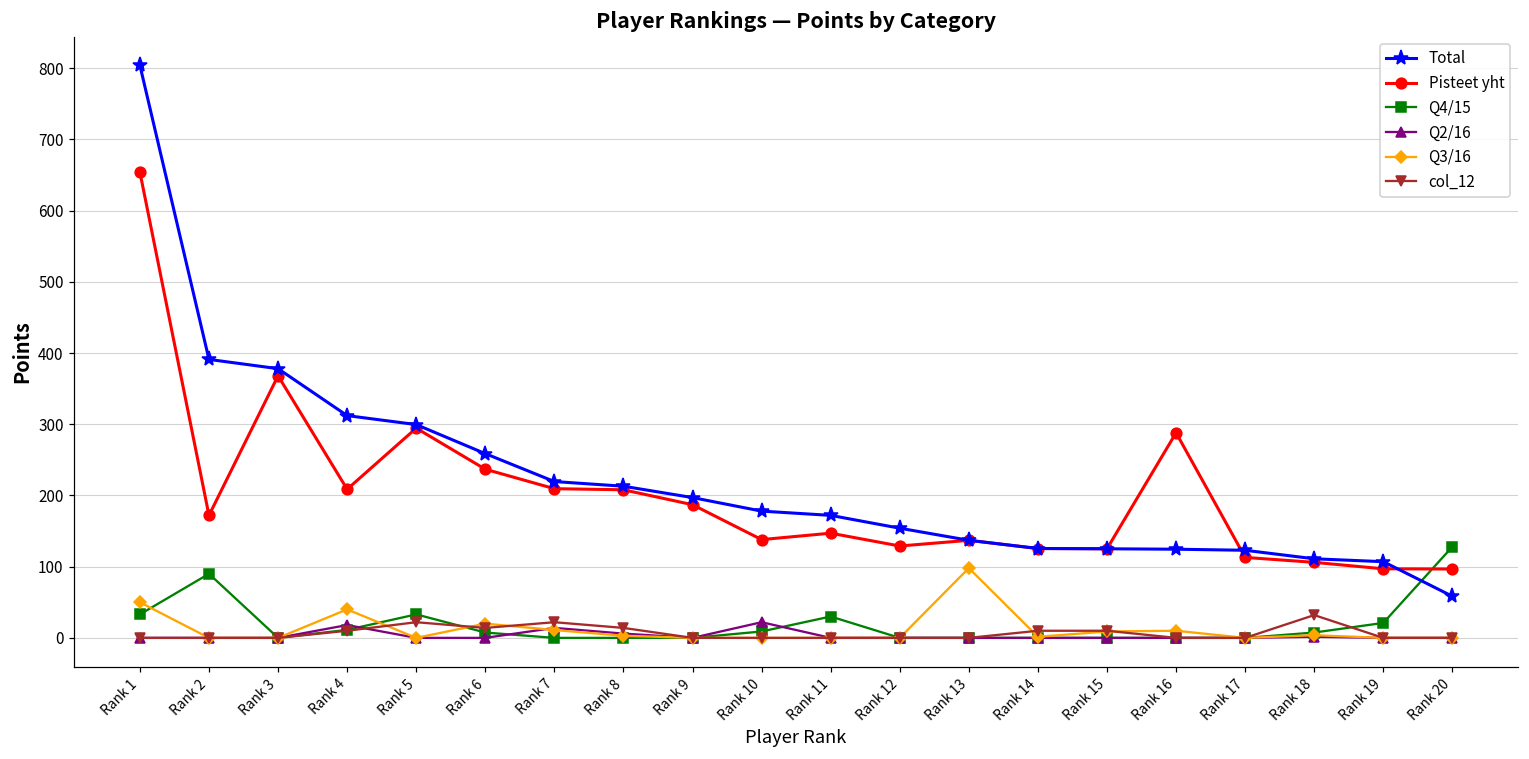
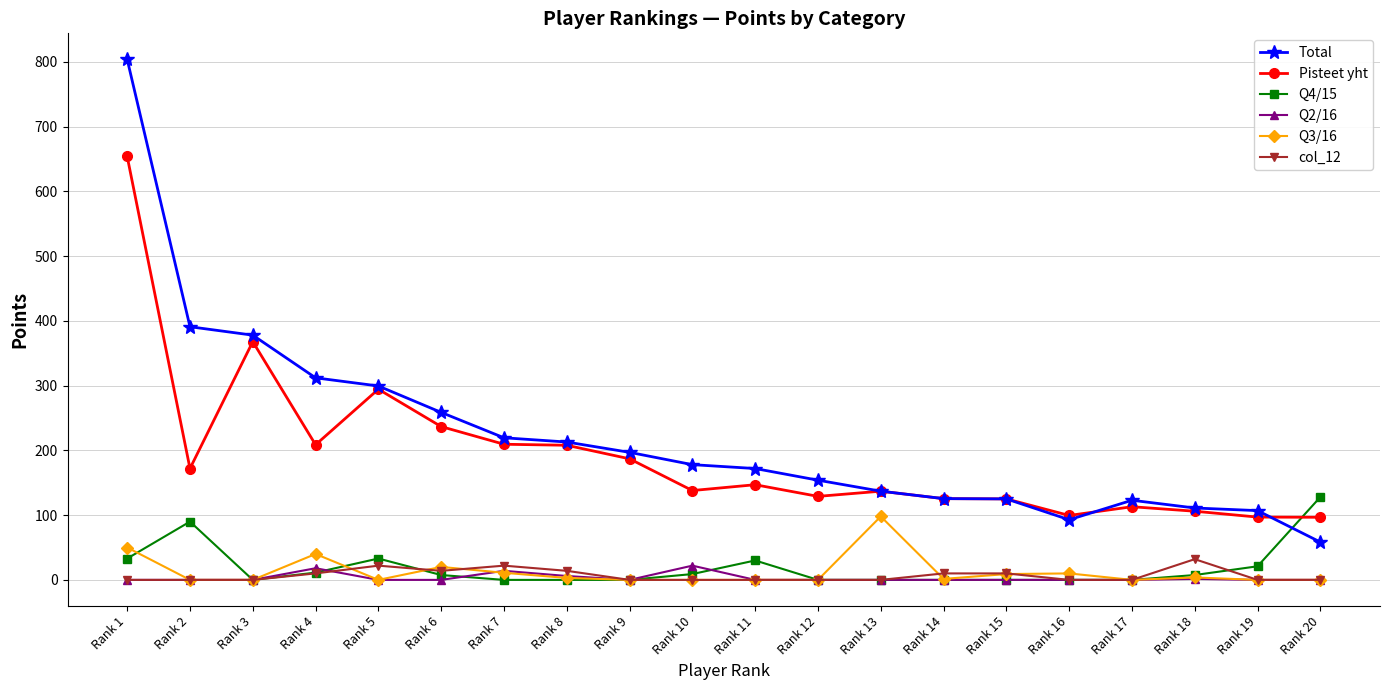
  {
    "Total": {
      "Rank 1": 800,
      "Rank 2": 390,
      "Rank 3": 380,
      "Rank 4": 310,
      "Rank 5": 300,
      "Rank 6": 260,
      "Rank 7": 220,
      "Rank 8": 210,
      "Rank 9": 200,
      "Rank 10": 180,
      "Rank 11": 170,
      "Rank 12": 150,
-     "Rank 16": 120,
+     "Rank 16": 90,
      "Rank 17": 120,
      "Rank 18": 110,
      "Rank 19": 110,
      "Rank 20": 60
    },
    "Pisteet yht": {
      "Rank 1": 650,
      "Rank 2": 170,
      "Rank 3": 370,
      "Rank 4": 210,
      "Rank 5": 290,
      "Rank 6": 240,
      "Rank 7": 210,
      "Rank 8": 210,
      "Rank 9": 190,
      "Rank 10": 140,
      "Rank 11": 150,
      "Rank 12": 130,
-     "Rank 16": 290,
+     "Rank 16": 100,
      "Rank 17": 110,
      "Rank 18": 110,
      "Rank 19": 100,
      "Rank 20": 100
    },
    "Q4/15": {
      "Rank 1": 30,
      "Rank 2": 90,
      "Rank 5": 30,
      "Rank 6": 10,
      "Rank 7": 0,
      "Rank 10": 10,
      "Rank 11": 30,
      "Rank 19": 20,
      "Rank 20": 130
    },
    "Q2/16": {
      "Rank 4": 20,
      "Rank 6": 0,
      "Rank 10": 20
    },
    "Q3/16": {
      "Rank 1": 50,
      "Rank 4": 40,
      "Rank 6": 20,
      "Rank 13": 100,
      "Rank 16": 10
    },
    "col_12": {
      "Rank 5": 20,
      "Rank 6": 10,
      "Rank 7": 20,
      "Rank 8": 10,
      "Rank 14": 10,
      "Rank 18": 30
    }
  }
